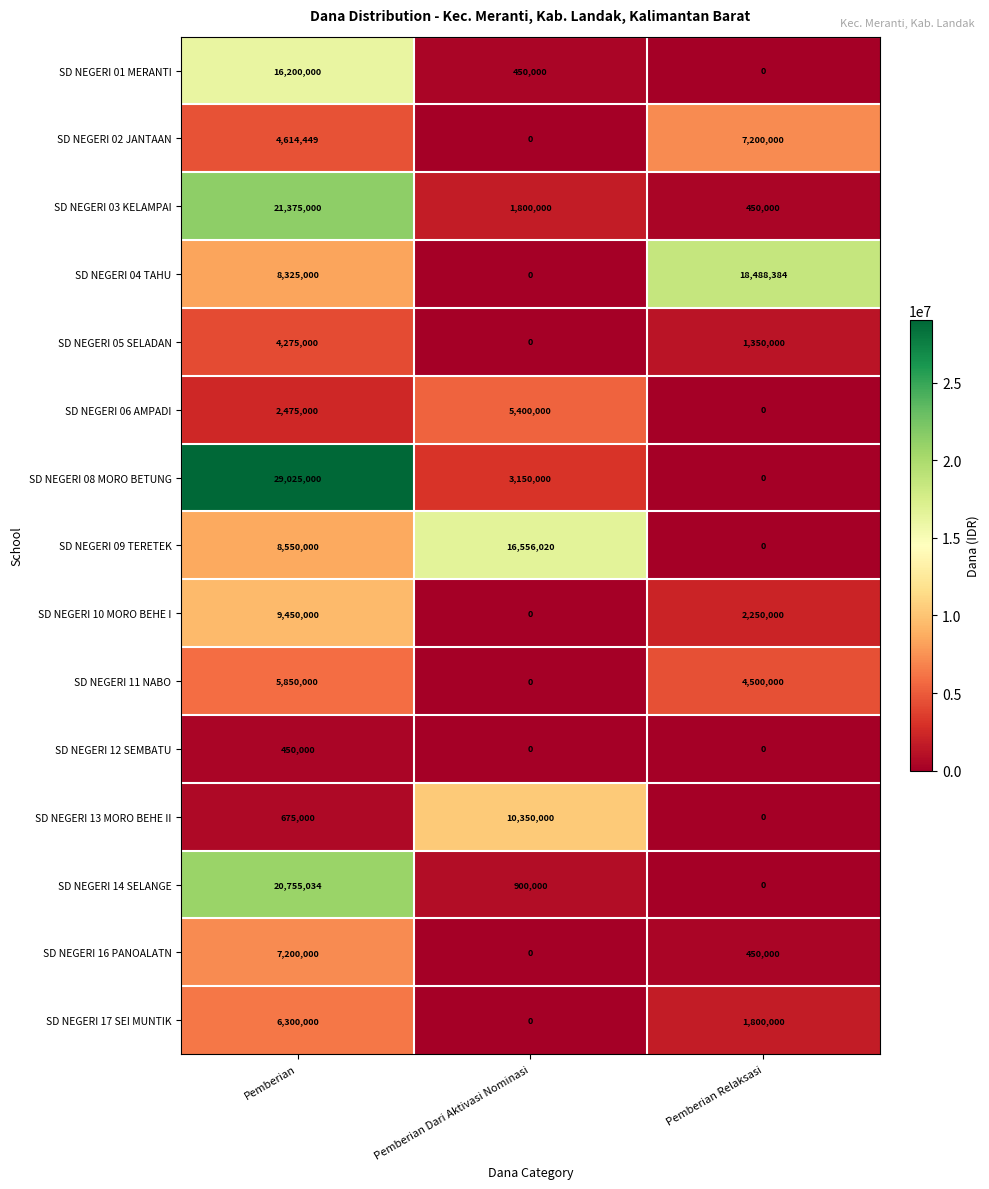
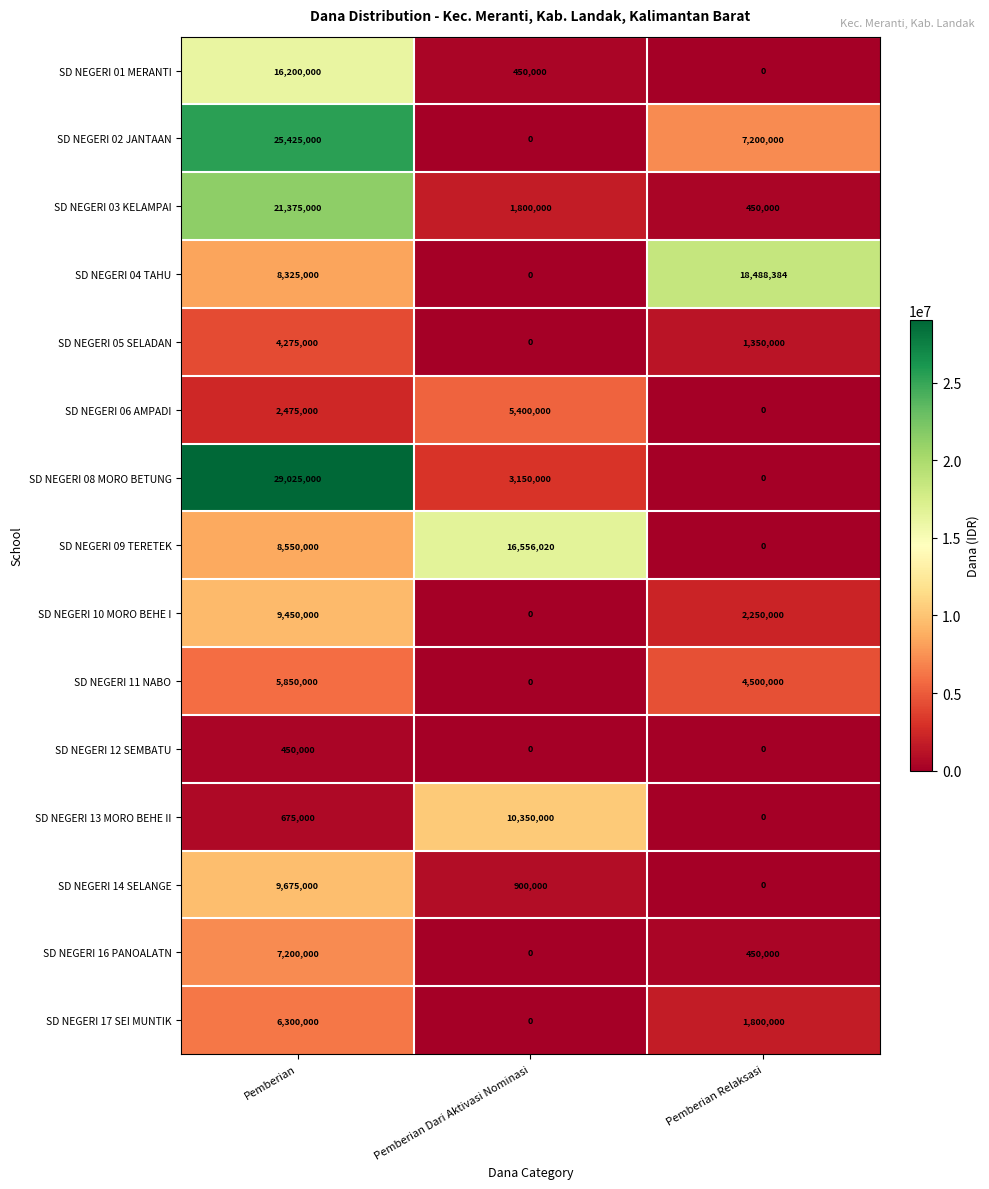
  {
    "SD NEGERI 01 MERANTI": {
      "Pemberian": "16,200,000",
      "Pemberian Dari Aktivasi Nominasi": "450,000",
      "Pemberian Relaksasi": "0"
    },
    "SD NEGERI 02 JANTAAN": {
-     "Pemberian": "4,614,449",
+     "Pemberian": "25,425,000",
      "Pemberian Dari Aktivasi Nominasi": "0",
      "Pemberian Relaksasi": "7,200,000"
    },
    "SD NEGERI 03 KELAMPAI": {
      "Pemberian": "21,375,000",
      "Pemberian Dari Aktivasi Nominasi": "1,800,000",
      "Pemberian Relaksasi": "450,000"
    },
    "SD NEGERI 04 TAHU": {
      "Pemberian": "8,325,000",
      "Pemberian Dari Aktivasi Nominasi": "0",
      "Pemberian Relaksasi": "18,488,384"
    },
    "SD NEGERI 05 SELADAN": {
      "Pemberian": "4,275,000",
      "Pemberian Dari Aktivasi Nominasi": "0",
      "Pemberian Relaksasi": "1,350,000"
    },
    "SD NEGERI 06 AMPADI": {
      "Pemberian": "2,475,000",
      "Pemberian Dari Aktivasi Nominasi": "5,400,000",
      "Pemberian Relaksasi": "0"
    },
    "SD NEGERI 08 MORO BETUNG": {
      "Pemberian": "29,025,000",
      "Pemberian Dari Aktivasi Nominasi": "3,150,000",
      "Pemberian Relaksasi": "0"
    },
    "SD NEGERI 09 TERETEK": {
      "Pemberian": "8,550,000",
      "Pemberian Dari Aktivasi Nominasi": "16,556,020",
      "Pemberian Relaksasi": "0"
    },
    "SD NEGERI 10 MORO BEHE I": {
      "Pemberian": "9,450,000",
      "Pemberian Dari Aktivasi Nominasi": "0",
      "Pemberian Relaksasi": "2,250,000"
    },
    "SD NEGERI 11 NABO": {
      "Pemberian": "5,850,000",
      "Pemberian Dari Aktivasi Nominasi": "0",
      "Pemberian Relaksasi": "4,500,000"
    },
    "SD NEGERI 12 SEMBATU": {
      "Pemberian": "450,000",
      "Pemberian Dari Aktivasi Nominasi": "0",
      "Pemberian Relaksasi": "0"
    },
    "SD NEGERI 13 MORO BEHE II": {
      "Pemberian": "675,000",
      "Pemberian Dari Aktivasi Nominasi": "10,350,000",
      "Pemberian Relaksasi": "0"
    },
    "SD NEGERI 14 SELANGE": {
-     "Pemberian": "20,755,034",
+     "Pemberian": "9,675,000",
      "Pemberian Dari Aktivasi Nominasi": "900,000",
      "Pemberian Relaksasi": "0"
    },
    "SD NEGERI 16 PANOALATN": {
      "Pemberian": "7,200,000",
      "Pemberian Dari Aktivasi Nominasi": "0",
      "Pemberian Relaksasi": "450,000"
    },
    "SD NEGERI 17 SEI MUNTIK": {
      "Pemberian": "6,300,000",
      "Pemberian Dari Aktivasi Nominasi": "0",
      "Pemberian Relaksasi": "1,800,000"
    }
  }
